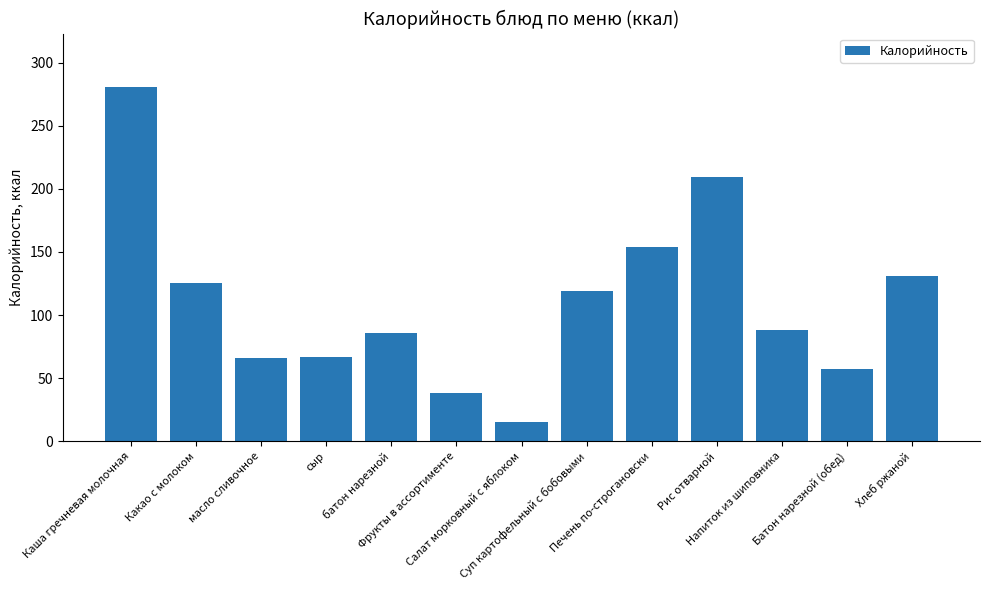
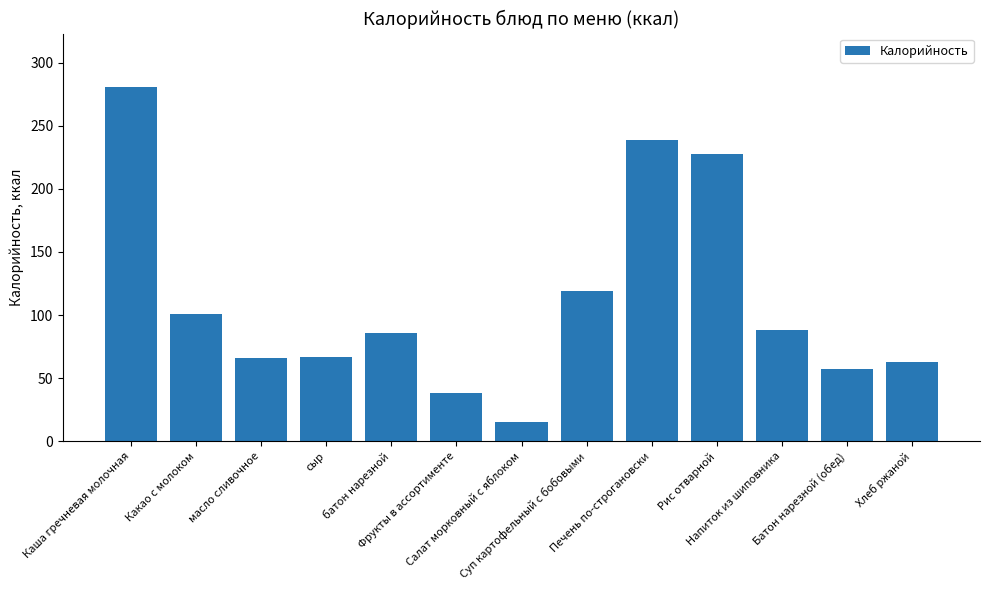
  {
    "Каша гречневая молочная": 281,
-   "Какао с молоком": 125,
+   "Какао с молоком": 101,
    "масло сливочное": 66,
    "сыр": 67,
    "батон нарезной": 86,
    "Фрукты в ассортименте": 39,
    "Салат морковный с яблоком": 15,
    "Суп картофельный с бобовыми": 119,
-   "Печень по-строгановски": 154,
-   "Рис отварной": 210,
+   "Печень по-строгановски": 239,
+   "Рис отварной": 228,
    "Напиток из шиповника": 88,
    "Батон нарезной (обед)": 57,
-   "Хлеб ржаной": 131
+   "Хлеб ржаной": 63
  }
